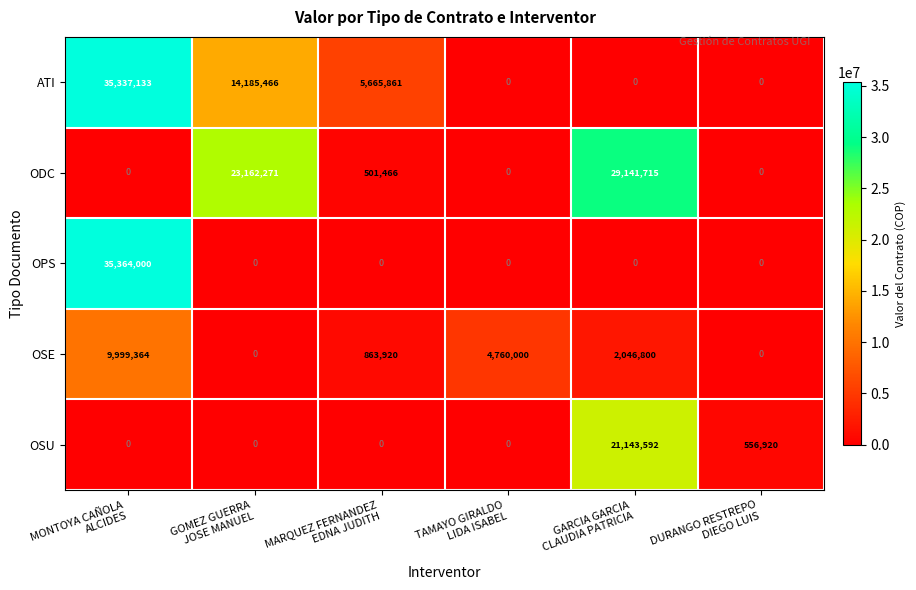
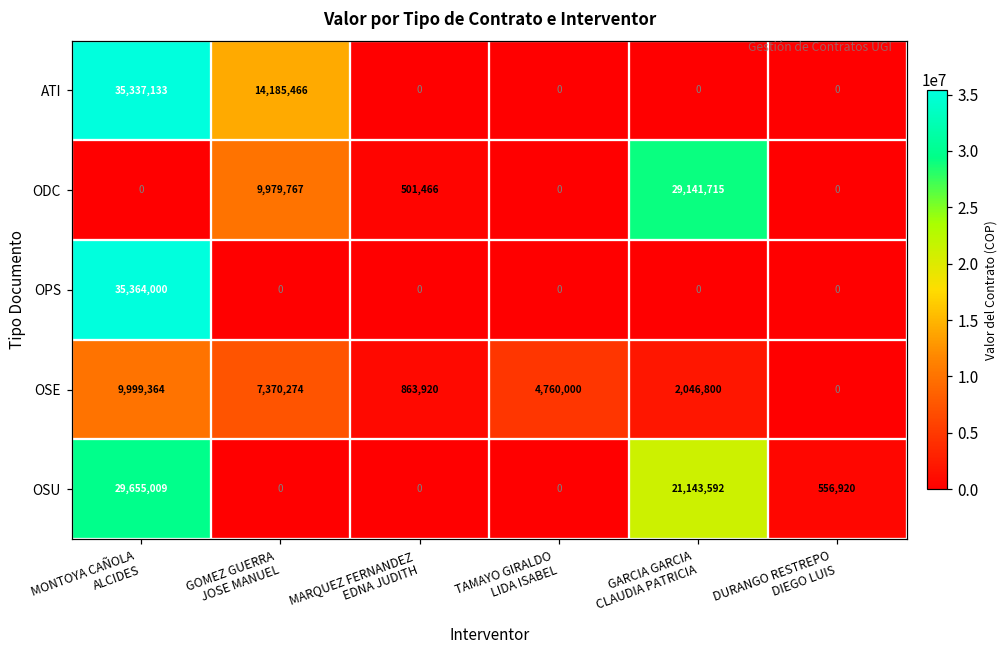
  {
    "ATI": {
      "MONTOYA CAÑOLA ALCIDES": "35,337,133",
      "GOMEZ GUERRA JOSE MANUEL": "14,185,466",
-     "MARQUEZ FERNANDEZ EDNA JUDITH": "5,665,861",
+     "MARQUEZ FERNANDEZ EDNA JUDITH": "0",
      "TAMAYO GIRALDO LIDA ISABEL": "0",
      "GARCIA GARCIA CLAUDIA PATRICIA": "0",
      "DURANGO RESTREPO DIEGO LUIS": "0"
    },
    "ODC": {
      "MONTOYA CAÑOLA ALCIDES": "0",
-     "GOMEZ GUERRA JOSE MANUEL": "23,162,271",
+     "GOMEZ GUERRA JOSE MANUEL": "9,979,767",
      "MARQUEZ FERNANDEZ EDNA JUDITH": "501,466",
      "TAMAYO GIRALDO LIDA ISABEL": "0",
      "GARCIA GARCIA CLAUDIA PATRICIA": "29,141,715",
      "DURANGO RESTREPO DIEGO LUIS": "0"
    },
    "OPS": {
      "MONTOYA CAÑOLA ALCIDES": "35,364,000",
      "GOMEZ GUERRA JOSE MANUEL": "0",
      "MARQUEZ FERNANDEZ EDNA JUDITH": "0",
      "TAMAYO GIRALDO LIDA ISABEL": "0",
      "GARCIA GARCIA CLAUDIA PATRICIA": "0",
      "DURANGO RESTREPO DIEGO LUIS": "0"
    },
    "OSE": {
      "MONTOYA CAÑOLA ALCIDES": "9,999,364",
-     "GOMEZ GUERRA JOSE MANUEL": "0",
+     "GOMEZ GUERRA JOSE MANUEL": "7,370,274",
      "MARQUEZ FERNANDEZ EDNA JUDITH": "863,920",
      "TAMAYO GIRALDO LIDA ISABEL": "4,760,000",
      "GARCIA GARCIA CLAUDIA PATRICIA": "2,046,800",
      "DURANGO RESTREPO DIEGO LUIS": "0"
    },
    "OSU": {
-     "MONTOYA CAÑOLA ALCIDES": "0",
+     "MONTOYA CAÑOLA ALCIDES": "29,655,009",
      "GOMEZ GUERRA JOSE MANUEL": "0",
      "MARQUEZ FERNANDEZ EDNA JUDITH": "0",
      "TAMAYO GIRALDO LIDA ISABEL": "0",
      "GARCIA GARCIA CLAUDIA PATRICIA": "21,143,592",
      "DURANGO RESTREPO DIEGO LUIS": "556,920"
    }
  }
